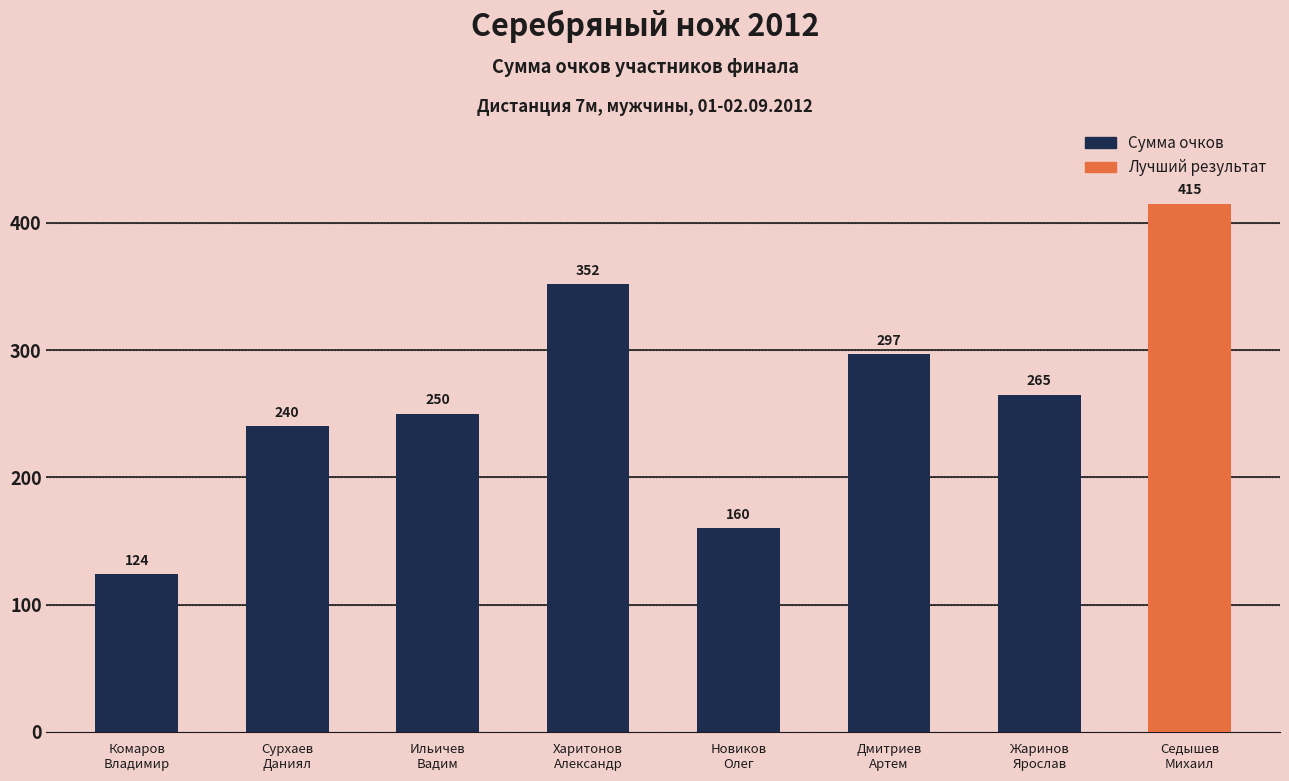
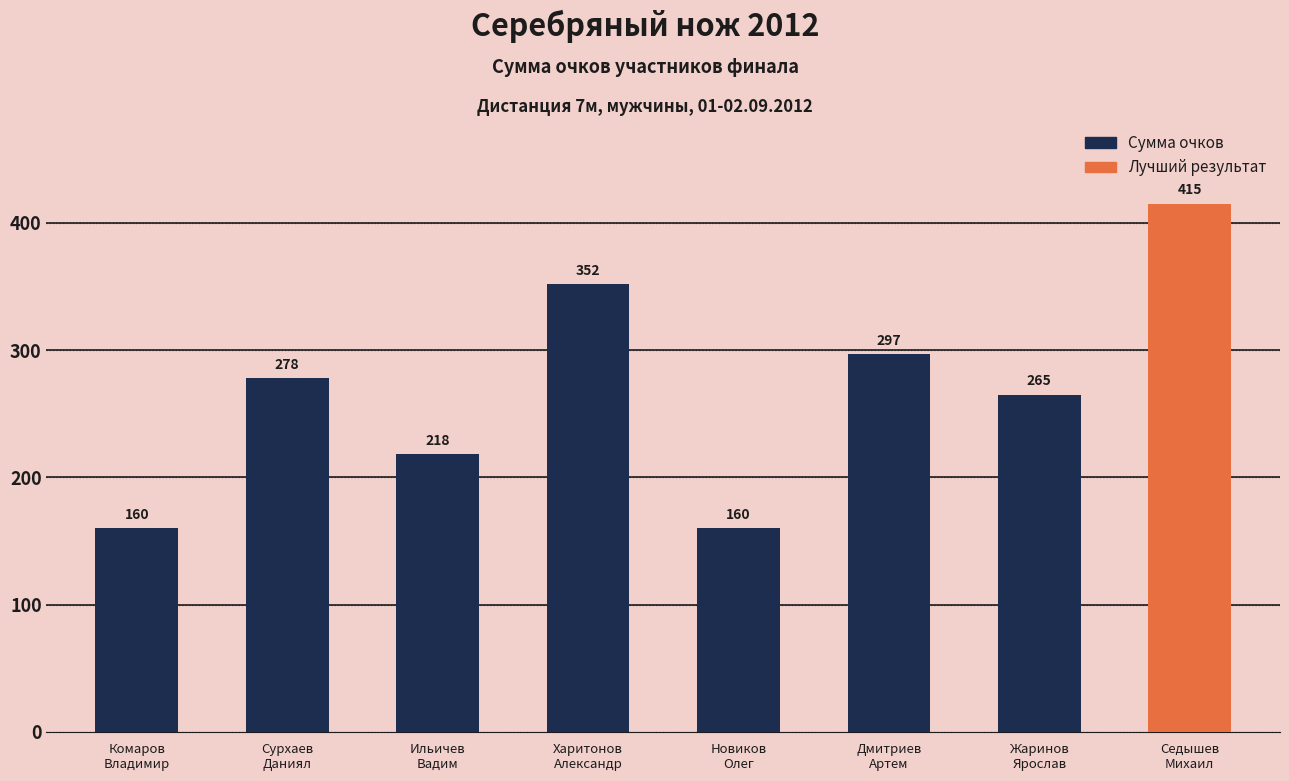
  {
    "Сумма очков": {
-     "Комаров Владимир": 124,
-     "Сурхаев Даниял": 240,
-     "Ильичев Вадим": 250,
+     "Комаров Владимир": 160,
+     "Сурхаев Даниял": 278,
+     "Ильичев Вадим": 218,
      "Харитонов Александр": 352,
      "Новиков Олег": 160,
      "Дмитриев Артем": 297,
      "Жаринов Ярослав": 265
    },
    "Лучший результат": {
      "Седышев Михаил": 415
    }
  }
